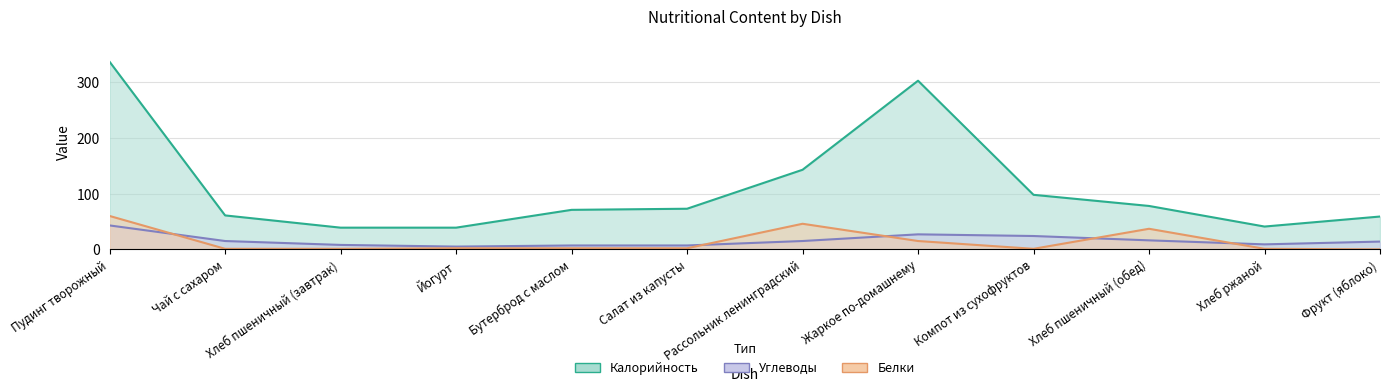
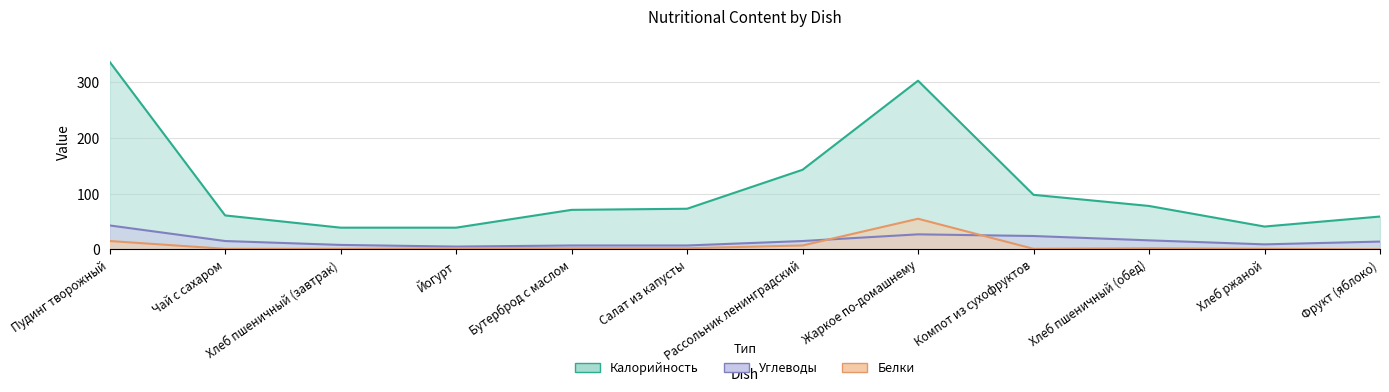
  {
    "Белки": {
-     "Пудинг творожный": 60,
+     "Пудинг творожный": 20,
      "Чай с сахаром": 0,
      "Хлеб пшеничный (завтрак)": 0,
      "Бутерброд с маслом": 0,
      "Салат из капусты": 0,
-     "Рассольник ленинградский": 50,
-     "Жаркое по-домашнему": 20,
+     "Рассольник ленинградский": 10,
+     "Жаркое по-домашнему": 60,
      "Компот из сухофруктов": 0,
-     "Хлеб пшеничный (обед)": 40,
+     "Хлеб пшеничный (обед)": 0,
      "Хлеб ржаной": 0,
      "Фрукт (яблоко)": 0
    }
  }
